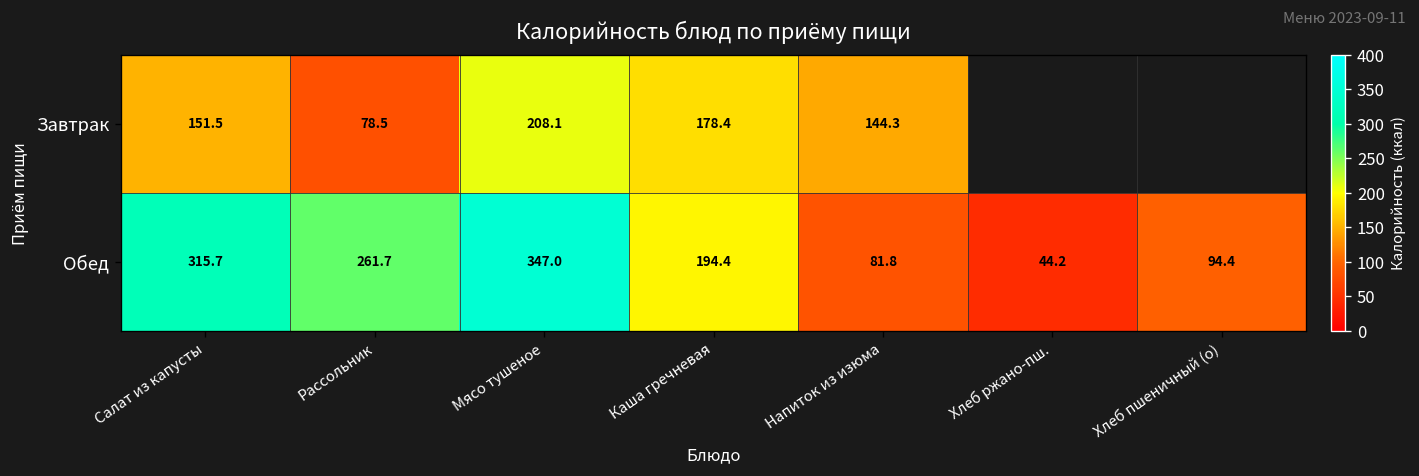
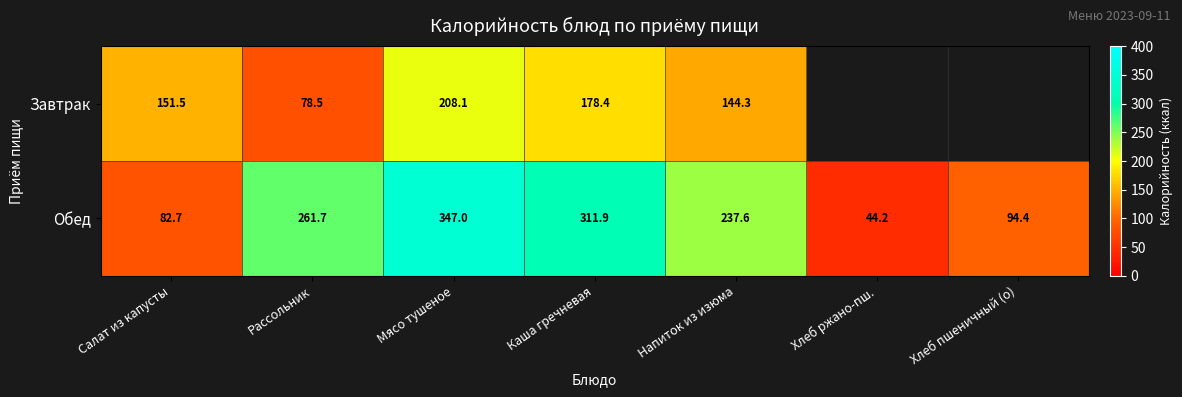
  {
    "Завтрак": {
      "Салат из капусты": 151.5,
      "Рассольник": 78.5,
      "Мясо тушеное": 208.1,
      "Каша гречневая": 178.4,
      "Напиток из изюма": 144.3
    },
    "Обед": {
-     "Салат из капусты": 315.7,
+     "Салат из капусты": 82.7,
      "Рассольник": 261.7,
      "Мясо тушеное": 347.0,
-     "Каша гречневая": 194.4,
-     "Напиток из изюма": 81.8,
+     "Каша гречневая": 311.9,
+     "Напиток из изюма": 237.6,
      "Хлеб ржано-пш.": 44.2,
      "Хлеб пшеничный (о)": 94.4
    }
  }
